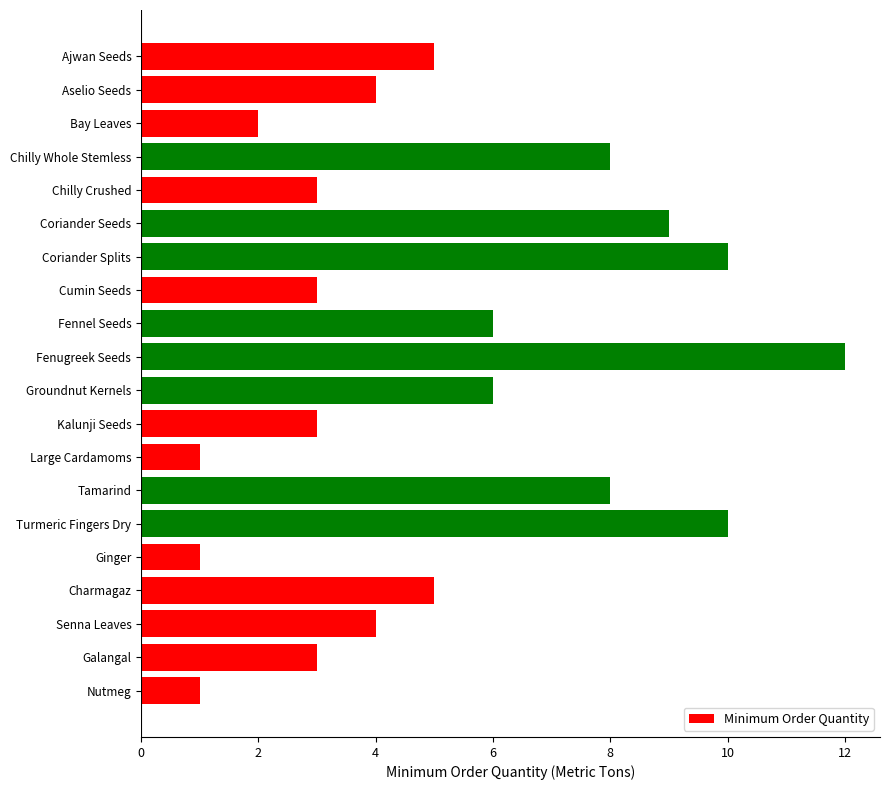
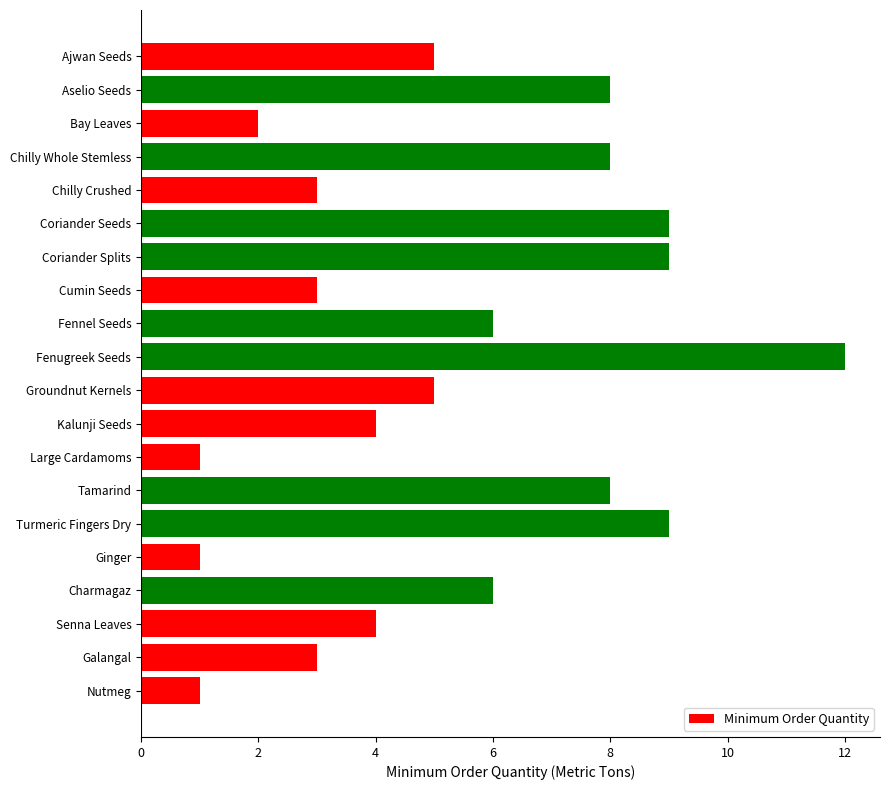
  {
    "Ajwan Seeds": 5,
-   "Aselio Seeds": 4,
+   "Aselio Seeds": 8,
    "Bay Leaves": 2,
    "Chilly Whole Stemless": 8,
    "Chilly Crushed": 3,
    "Coriander Seeds": 9,
-   "Coriander Splits": 10,
+   "Coriander Splits": 9,
    "Cumin Seeds": 3,
    "Fennel Seeds": 6,
    "Fenugreek Seeds": 12,
-   "Groundnut Kernels": 6,
-   "Kalunji Seeds": 3,
+   "Groundnut Kernels": 5,
+   "Kalunji Seeds": 4,
    "Large Cardamoms": 1,
    "Tamarind": 8,
-   "Turmeric Fingers Dry": 10,
+   "Turmeric Fingers Dry": 9,
    "Ginger": 1,
-   "Charmagaz": 5,
+   "Charmagaz": 6,
    "Senna Leaves": 4,
    "Galangal": 3,
    "Nutmeg": 1
  }
